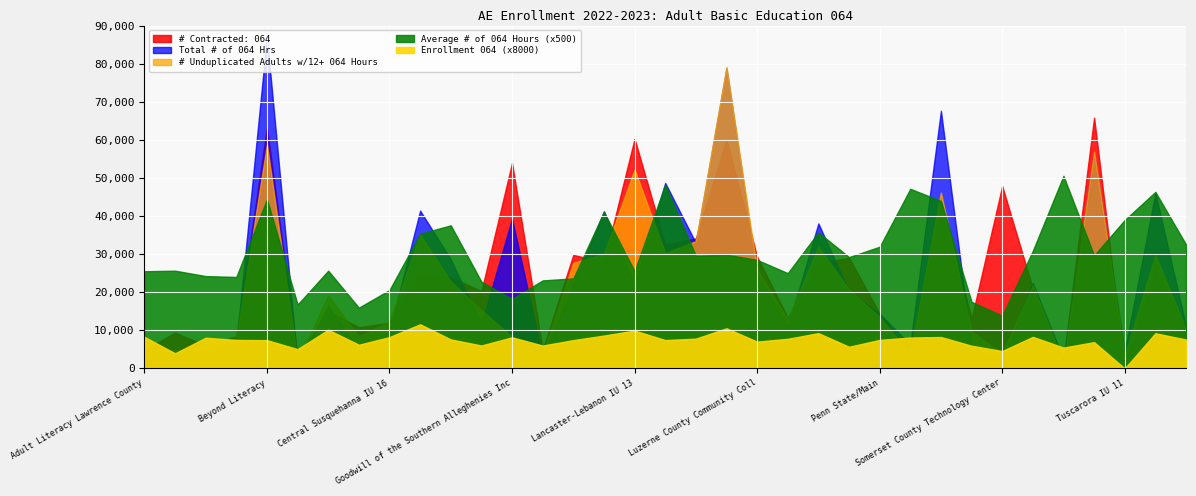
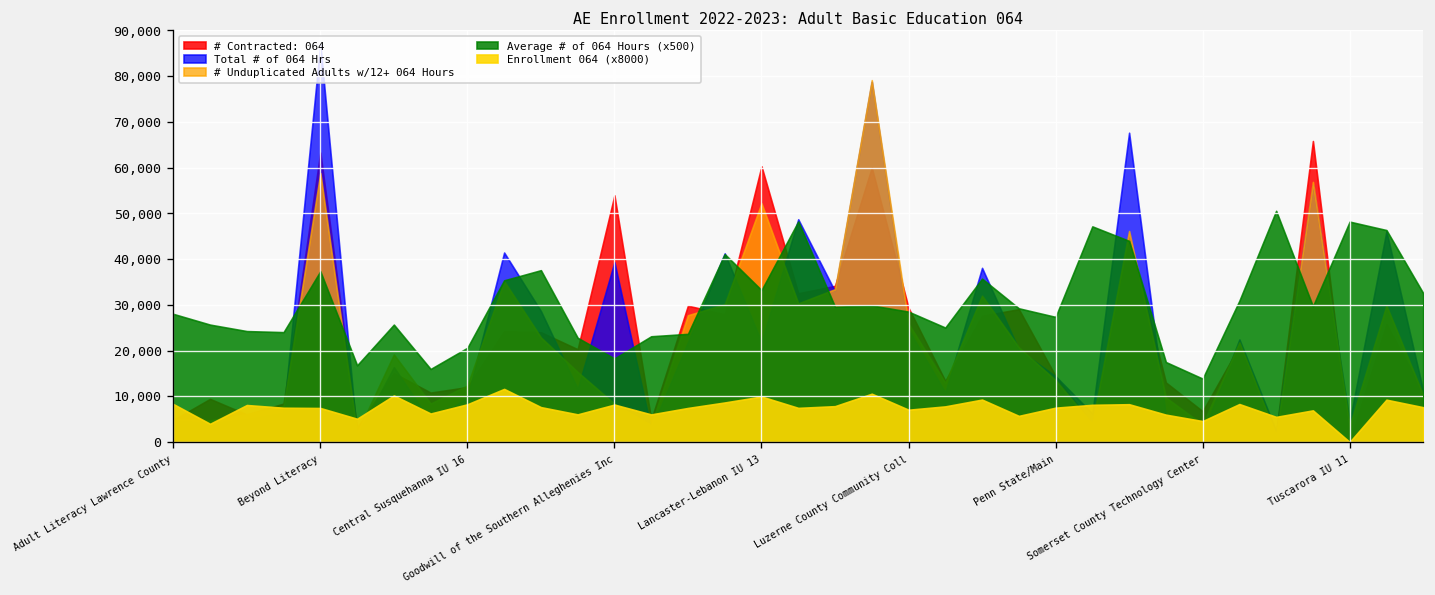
  {
    "# Contracted: 064": {
      "Beyond Literacy": "63,000",
      "Goodwill of the Southern Alleghenies Inc": "54,000",
      "Lancaster-Lebanon IU 13": "60,000",
      "Luzerne County Community Coll": "29,000",
-     "Somerset County Technology Center": "48,000"
+     "Somerset County Technology Center": "7,000"
    },
    "Total # of 064 Hrs": {
      "Central Susquehanna IU 16": "10,000",
      "Goodwill of the Southern Alleghenies Inc": "39,000",
      "Lancaster-Lebanon IU 13": "22,000",
      "Luzerne County Community Coll": "25,000",
      "Somerset County Technology Center": "2,000",
      "Tuscarora IU 11": "5,000"
    },
    "Average # of 064 Hours (x500)": {
-     "Adult Literacy Lawrence County": "26,000",
-     "Beyond Literacy": "44,000",
+     "Adult Literacy Lawrence County": "28,000",
+     "Beyond Literacy": "37,000",
      "Central Susquehanna IU 16": "21,000",
      "Goodwill of the Southern Alleghenies Inc": "18,000",
-     "Lancaster-Lebanon IU 13": "26,000",
+     "Lancaster-Lebanon IU 13": "33,000",
      "Luzerne County Community Coll": "29,000",
-     "Penn State/Main": "32,000",
+     "Penn State/Main": "27,000",
      "Somerset County Technology Center": "14,000",
-     "Tuscarora IU 11": "39,000"
+     "Tuscarora IU 11": "48,000"
    }
  }
